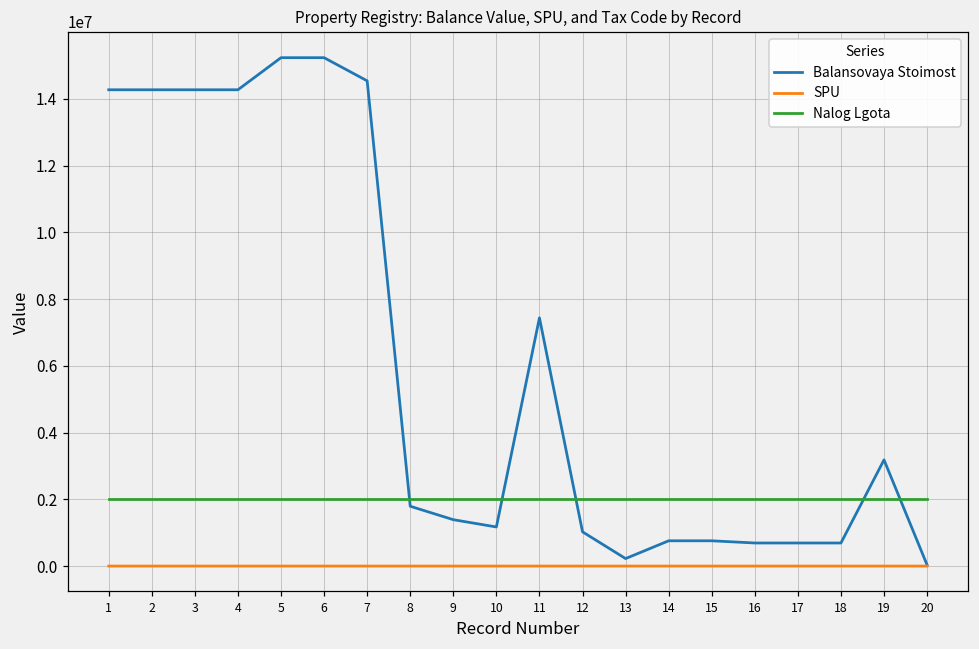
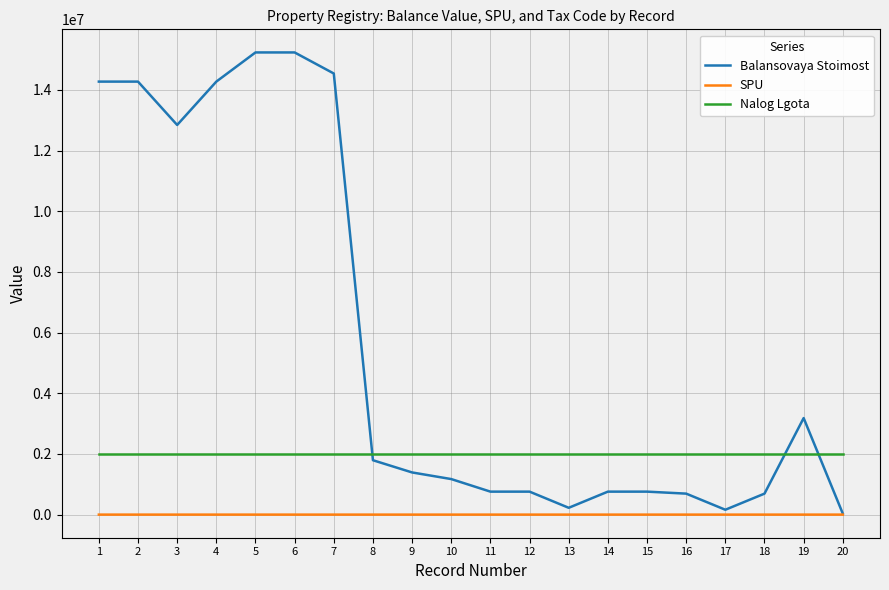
  {
    "Balansovaya Stoimost": {
      "1": 14300000,
      "2": 14300000,
-     "3": 14300000,
+     "3": 12800000,
      "4": 14300000,
      "5": 15200000,
      "6": 15200000,
      "7": 14500000,
      "8": 1800000,
      "9": 1400000,
      "10": 1200000,
-     "11": 7400000,
-     "12": 1000000,
+     "11": 800000,
+     "12": 800000,
      "13": 200000,
      "14": 800000,
      "15": 800000,
      "16": 700000,
-     "17": 700000,
+     "17": 200000,
      "18": 700000,
      "19": 3200000
    },
    "SPU": {
      "1": 0,
      "2": 0,
      "3": 0,
      "4": 0,
      "5": 0,
      "6": 0,
      "7": 0,
      "8": 0,
      "9": 0,
      "10": 0,
      "11": 0,
      "12": 0,
      "13": 0,
      "14": 0,
      "15": 0,
      "16": 0,
      "17": 0,
      "18": 0,
      "19": 0
    },
    "Nalog Lgota": {
      "1": 2000000,
      "2": 2000000,
      "3": 2000000,
      "4": 2000000,
      "5": 2000000,
      "6": 2000000,
      "7": 2000000,
      "8": 2000000,
      "9": 2000000,
      "10": 2000000,
      "11": 2000000,
      "12": 2000000,
      "13": 2000000,
      "14": 2000000,
      "15": 2000000,
      "16": 2000000,
      "17": 2000000,
      "18": 2000000,
      "19": 2000000,
      "20": 2000000
    }
  }
